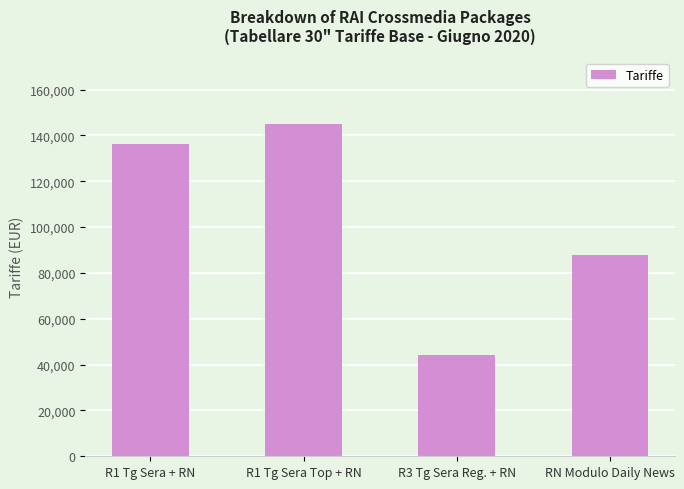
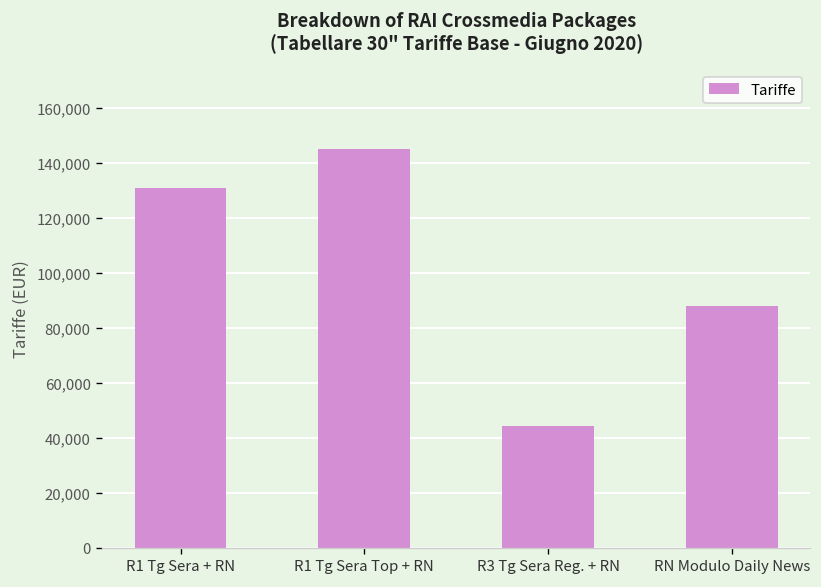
  {
-   "R1 Tg Sera + RN": "136,000",
+   "R1 Tg Sera + RN": "131,000",
    "R1 Tg Sera Top + RN": "145,000",
    "R3 Tg Sera Reg. + RN": "44,000",
    "RN Modulo Daily News": "88,000"
  }
